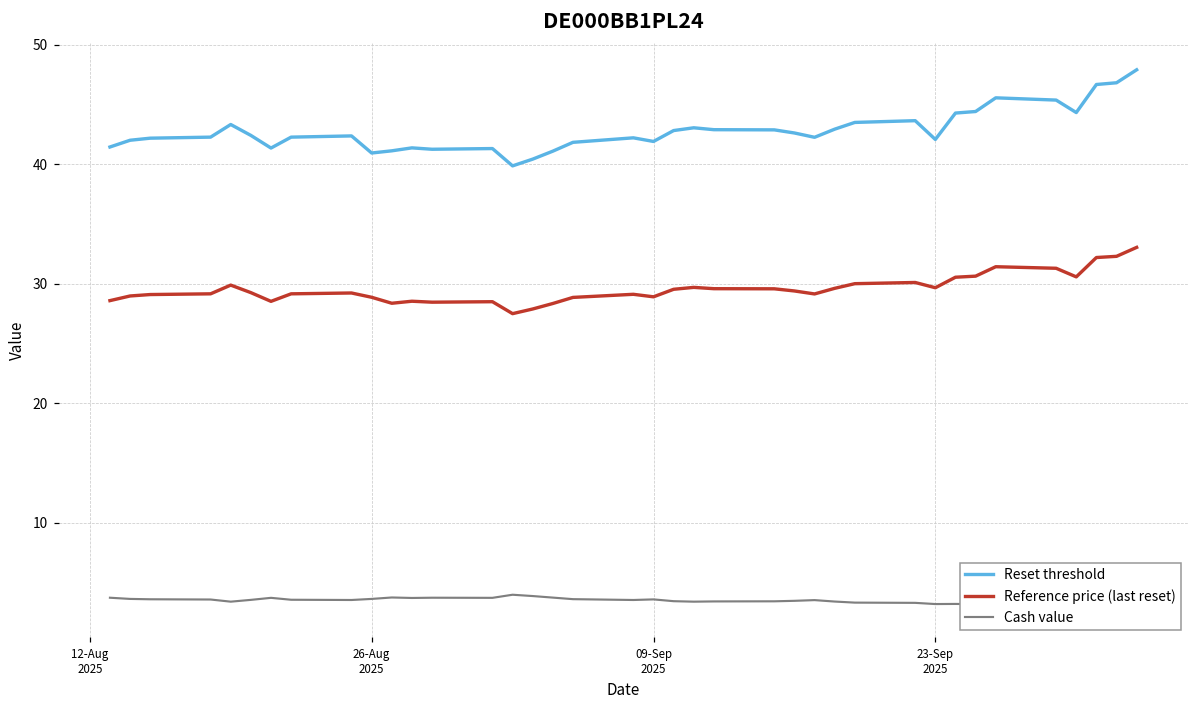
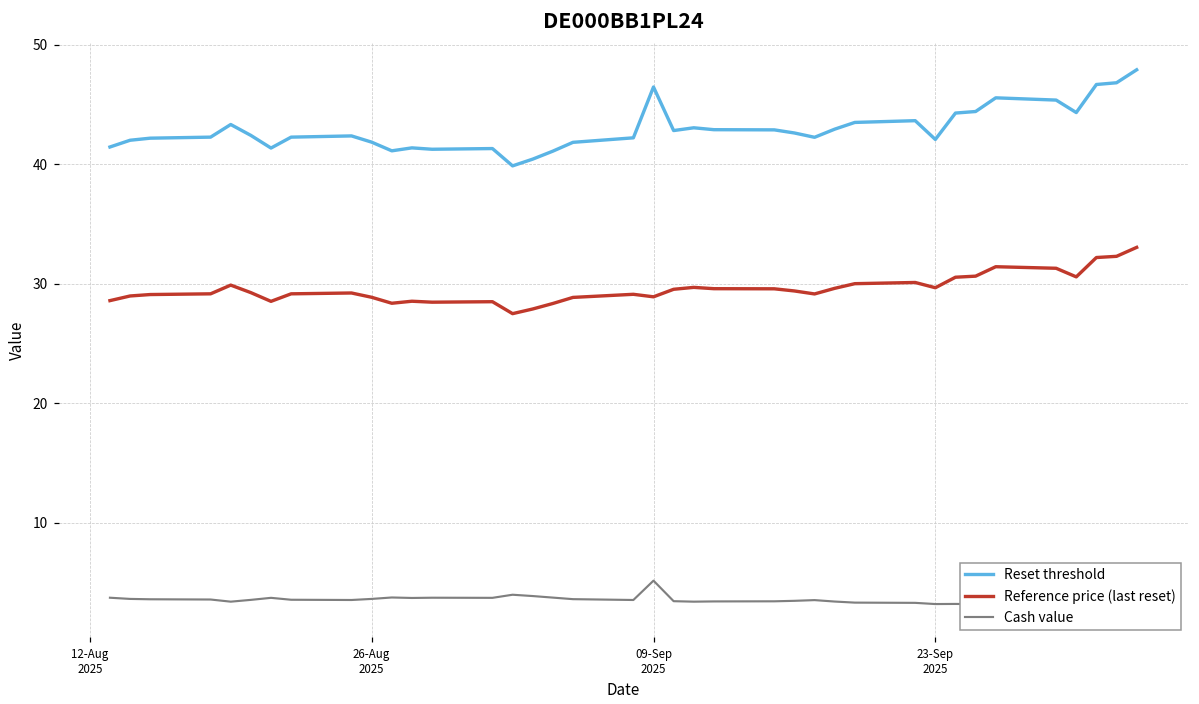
  {
    "Reset threshold": {
-     "26-Aug 2025": 41.0,
-     "09-Sep 2025": 41.9,
+     "26-Aug 2025": 41.9,
+     "09-Sep 2025": 46.5,
      "23-Sep 2025": 42.1
    },
    "Reference price (last reset)": {
      "26-Aug 2025": 28.9,
      "09-Sep 2025": 28.9,
      "23-Sep 2025": 29.7
    },
    "Cash value": {
      "26-Aug 2025": 3.6,
-     "09-Sep 2025": 3.6,
+     "09-Sep 2025": 5.1,
      "23-Sep 2025": 3.2
    }
  }
